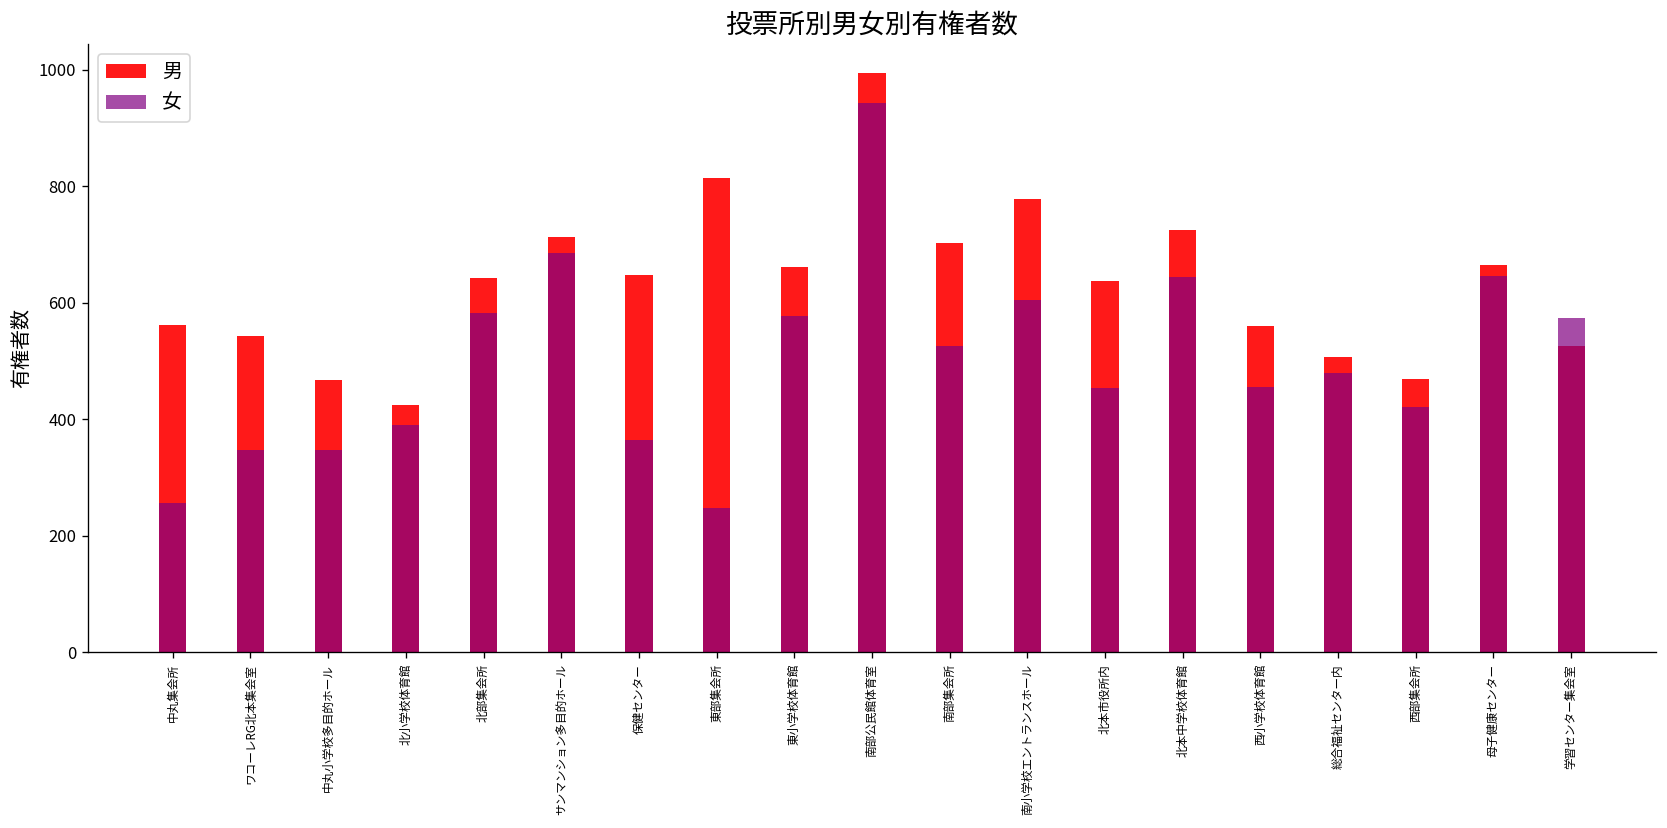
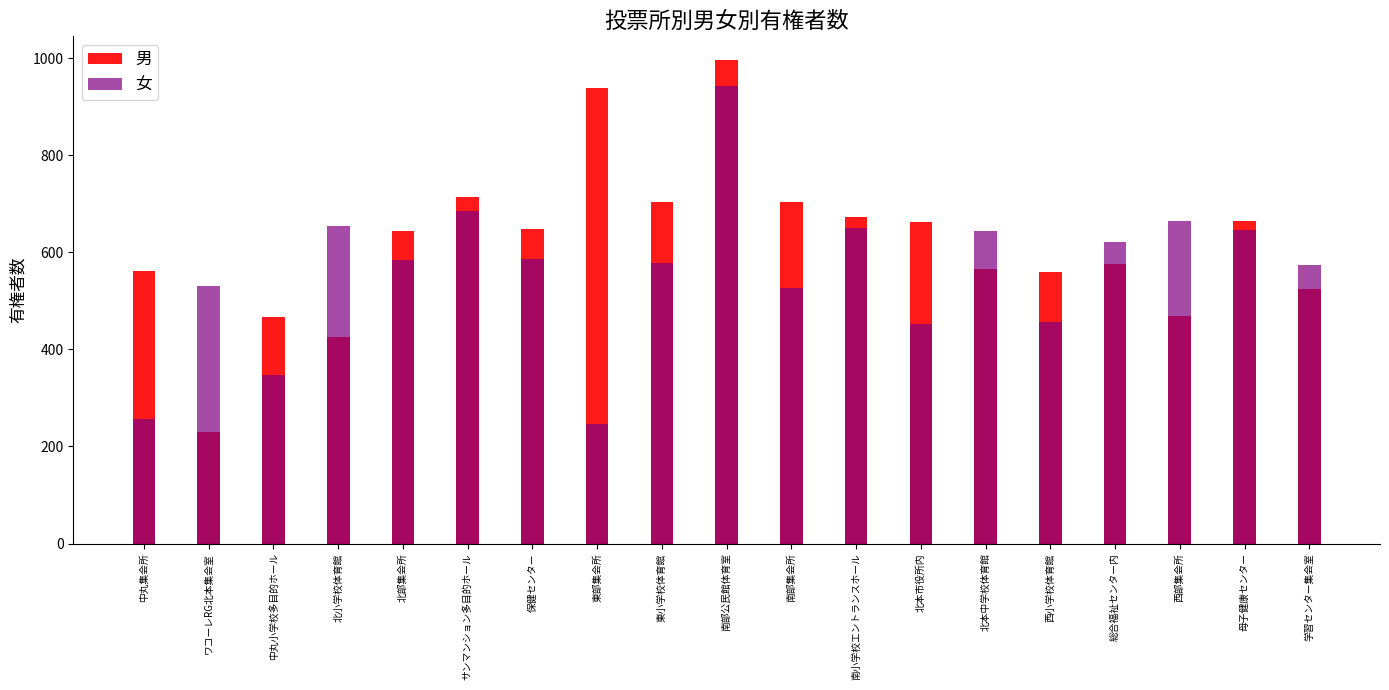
  {
    "男": {
      "中丸集会所": 560,
-     "ワコーレRG北本集会室": 540,
+     "ワコーレRG北本集会室": 230,
      "中丸小学校多目的ホール": 470,
      "北部集会所": 640,
      "サンマンション多目的ホール": 710,
      "保健センター": 650,
-     "東部集会所": 810,
-     "東小学校体育館": 660,
+     "東部集会所": 940,
+     "東小学校体育館": 700,
      "南部公民館体育室": 1000,
      "南部集会所": 700,
-     "南小学校エントランスホール": 780,
-     "北本市役所内": 640,
-     "北本中学校体育館": 730,
+     "南小学校エントランスホール": 670,
+     "北本市役所内": 660,
+     "北本中学校体育館": 570,
      "西小学校体育館": 560,
-     "総合福祉センター内": 510,
+     "総合福祉センター内": 580,
      "母子健康センター": 660
    },
    "女": {
-     "ワコーレRG北本集会室": 350,
-     "北小学校体育館": 390,
-     "保健センター": 370,
-     "南小学校エントランスホール": 600,
-     "総合福祉センター内": 480,
-     "西部集会所": 420,
+     "ワコーレRG北本集会室": 530,
+     "北小学校体育館": 650,
+     "保健センター": 590,
+     "南小学校エントランスホール": 650,
+     "総合福祉センター内": 620,
+     "西部集会所": 670,
      "学習センター集会室": 570
    }
  }
